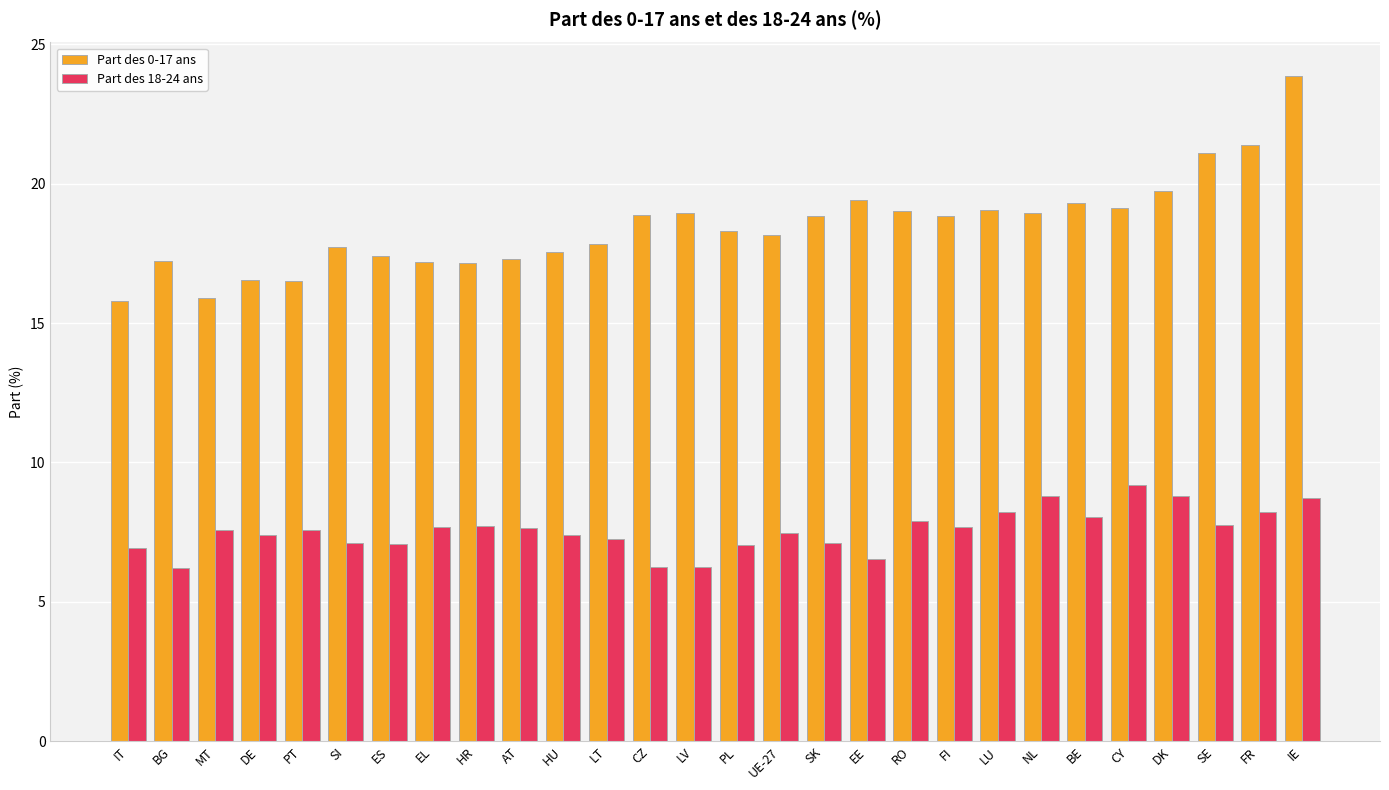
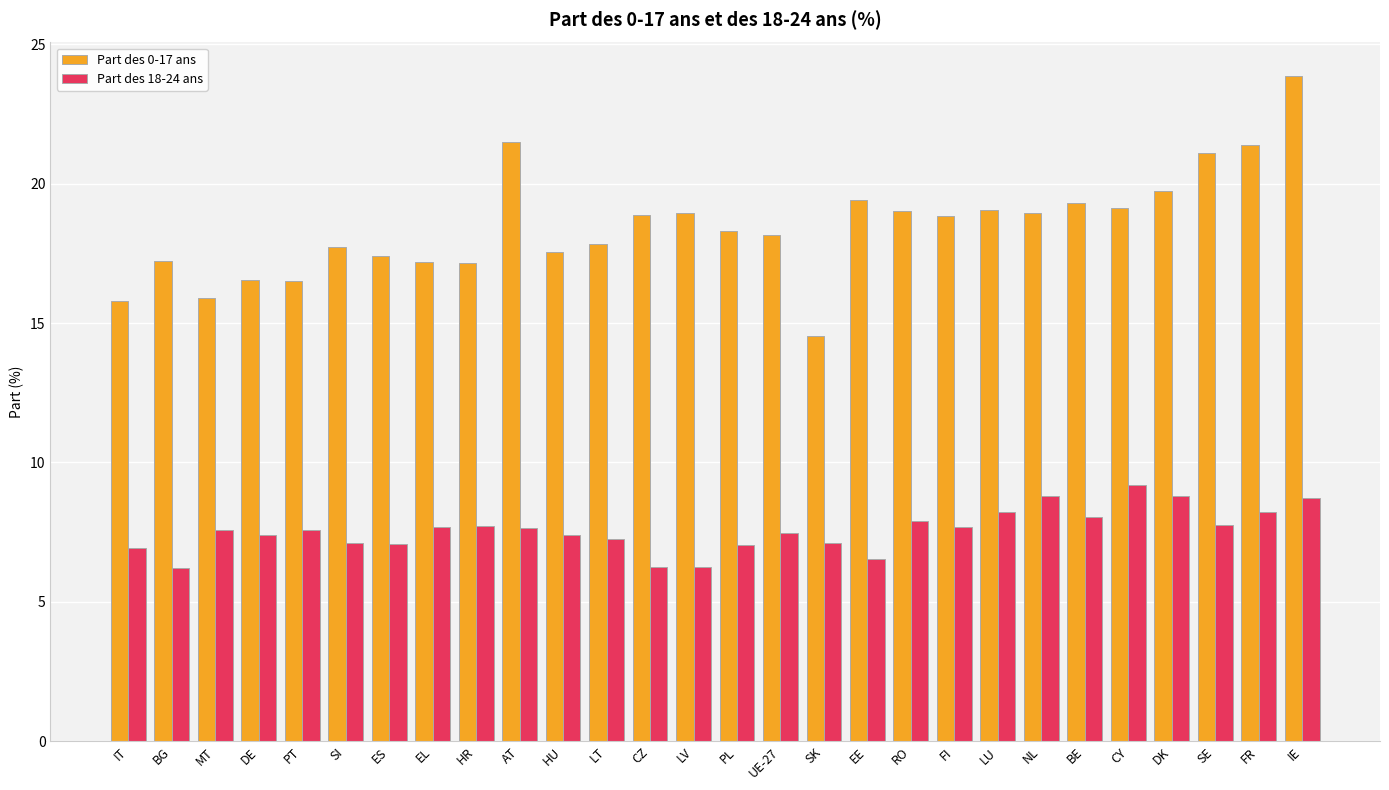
  {
    "Part des 0-17 ans": {
      "IT": 15.8,
      "BG": 17.2,
      "MT": 15.9,
      "DE": 16.5,
      "PT": 16.5,
      "SI": 17.7,
      "ES": 17.4,
      "EL": 17.2,
      "HR": 17.1,
-     "AT": 17.3,
+     "AT": 21.5,
      "HU": 17.5,
      "LT": 17.8,
      "CZ": 18.9,
      "LV": 18.9,
      "PL": 18.3,
      "UE-27": 18.2,
-     "SK": 18.8,
+     "SK": 14.5,
      "EE": 19.4,
      "RO": 19.0,
      "FI": 18.8,
      "LU": 19.1,
      "NL": 18.9,
      "BE": 19.3,
      "CY": 19.1,
      "DK": 19.7,
      "SE": 21.1,
      "FR": 21.4,
      "IE": 23.9
    },
    "Part des 18-24 ans": {
      "IT": 6.9,
      "BG": 6.2,
      "MT": 7.6,
      "DE": 7.4,
      "PT": 7.6,
      "SI": 7.1,
      "ES": 7.1,
      "EL": 7.7,
      "HR": 7.7,
      "AT": 7.7,
      "HU": 7.4,
      "LT": 7.3,
      "CZ": 6.3,
      "LV": 6.2,
      "PL": 7.1,
      "UE-27": 7.5,
      "SK": 7.1,
      "EE": 6.5,
      "RO": 7.9,
      "FI": 7.7,
      "LU": 8.2,
      "NL": 8.8,
      "BE": 8.0,
      "CY": 9.2,
      "DK": 8.8,
      "SE": 7.8,
      "FR": 8.2,
      "IE": 8.7
    }
  }
